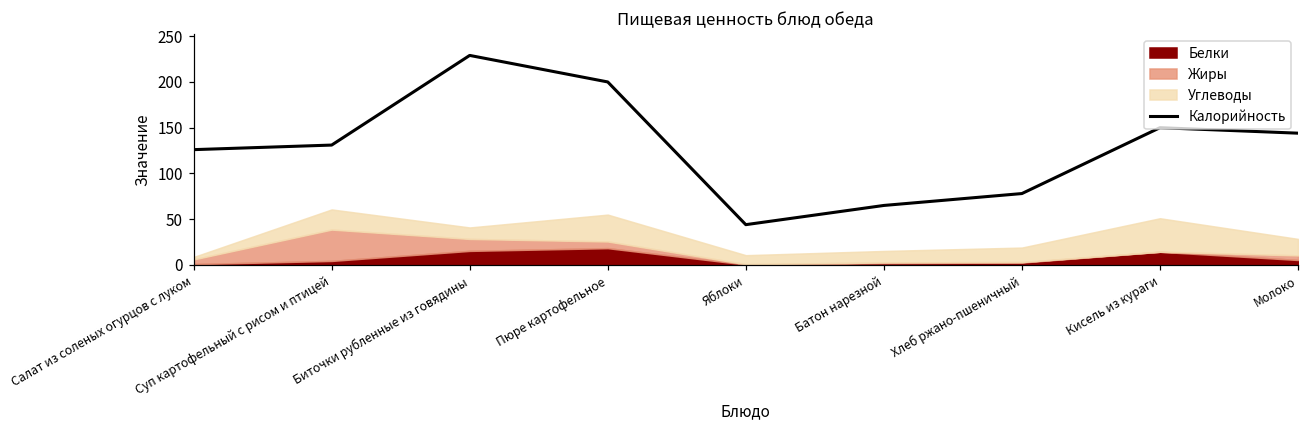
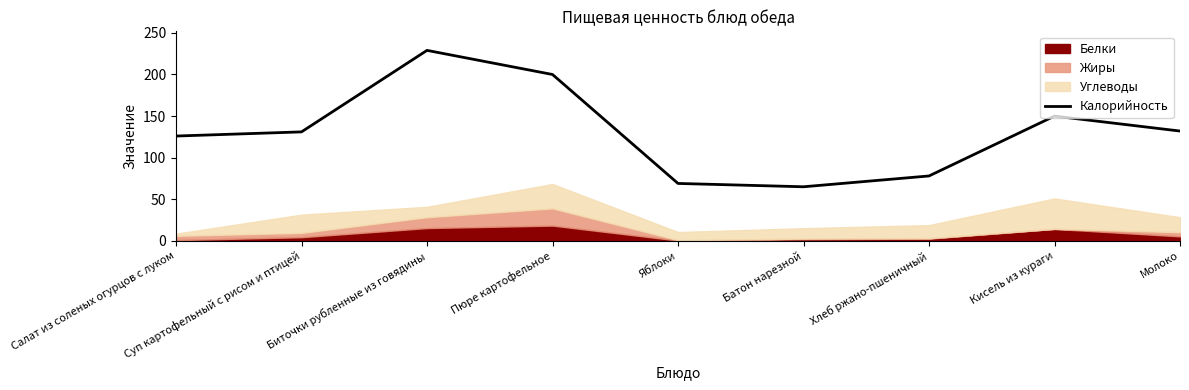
  {
    "Калорийность": {
      "Салат из соленых огурцов с луком": 130,
      "Суп картофельный с рисом и птицей": 130,
      "Биточки рубленные из говядины": 230,
      "Пюре картофельное": 200,
-     "Яблоки": 40,
+     "Яблоки": 70,
      "Батон нарезной": 70,
      "Хлеб ржано-пшеничный": 80,
-     "Молоко": 140
+     "Молоко": 130
    },
    "Белки": {
      "Суп картофельный с рисом и птицей": 0,
      "Биточки рубленные из говядины": 20,
      "Пюре картофельное": 20,
      "Молоко": 10
    },
    "Жиры": {
-     "Суп картофельный с рисом и птицей": 30,
+     "Суп картофельный с рисом и птицей": 10,
      "Биточки рубленные из говядины": 10,
-     "Пюре картофельное": 10,
+     "Пюре картофельное": 20,
      "Молоко": 10
    },
    "Углеводы": {
      "Суп картофельный с рисом и птицей": 20,
      "Биточки рубленные из говядины": 10,
      "Пюре картофельное": 30,
      "Яблоки": 10,
      "Батон нарезной": 10,
      "Хлеб ржано-пшеничный": 20,
      "Кисель из кураги": 40,
      "Молоко": 20
    }
  }
